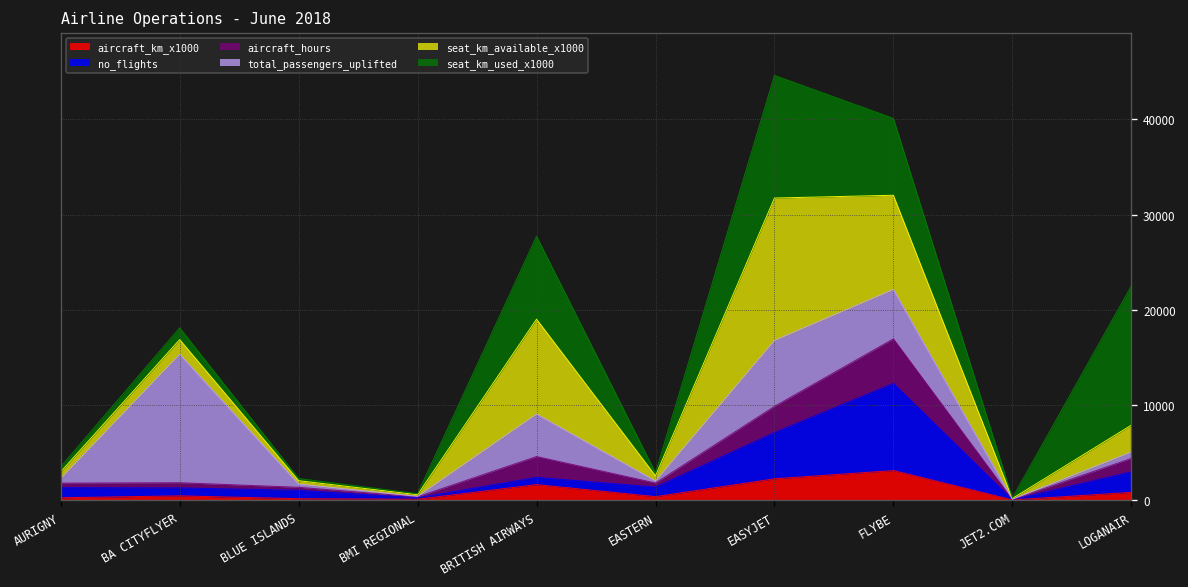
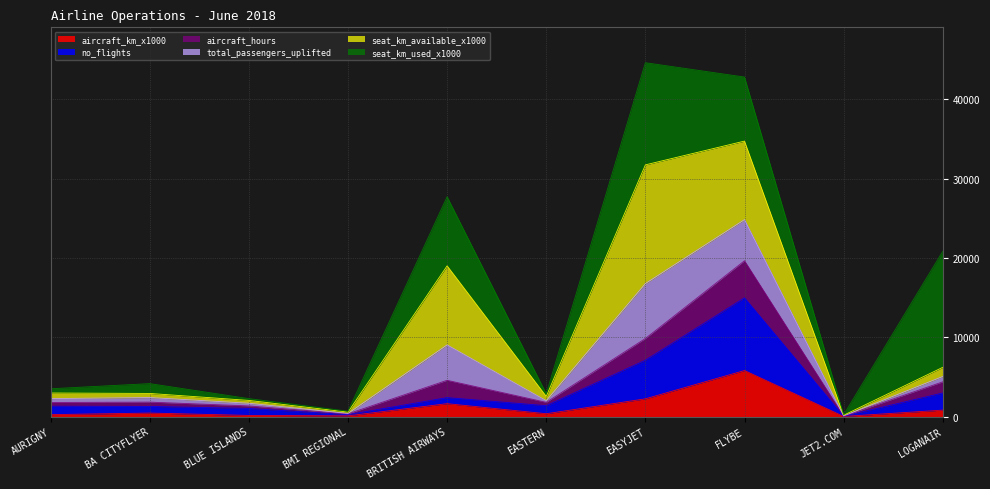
  {
    "aircraft_km_x1000": {
      "AURIGNY": 0,
      "BA CITYFLYER": 0,
      "BLUE ISLANDS": 0,
      "BRITISH AIRWAYS": 2000,
      "EASTERN": 0,
      "EASYJET": 2000,
-     "FLYBE": 3000,
+     "FLYBE": 6000,
      "LOGANAIR": 1000
    },
    "no_flights": {
      "AURIGNY": 1000,
      "BA CITYFLYER": 1000,
      "BRITISH AIRWAYS": 1000,
      "EASTERN": 1000,
      "EASYJET": 5000,
      "FLYBE": 9000,
      "LOGANAIR": 2000
    },
    "aircraft_hours": {
      "AURIGNY": 0,
      "BA CITYFLYER": 1000,
      "BRITISH AIRWAYS": 2000,
      "EASYJET": 3000,
      "FLYBE": 5000,
      "LOGANAIR": 1000
    },
    "total_passengers_uplifted": {
      "AURIGNY": 0,
-     "BA CITYFLYER": 14000,
+     "BA CITYFLYER": 1000,
      "BLUE ISLANDS": 0,
      "BRITISH AIRWAYS": 4000,
      "EASYJET": 7000,
      "FLYBE": 5000,
      "LOGANAIR": 1000
    },
    "seat_km_available_x1000": {
      "AURIGNY": 1000,
-     "BA CITYFLYER": 2000,
+     "BA CITYFLYER": 1000,
      "BRITISH AIRWAYS": 10000,
      "EASTERN": 1000,
      "EASYJET": 15000,
      "FLYBE": 10000,
-     "LOGANAIR": 3000
+     "LOGANAIR": 1000
    },
    "seat_km_used_x1000": {
      "AURIGNY": 1000,
      "BA CITYFLYER": 1000,
      "BRITISH AIRWAYS": 9000,
      "EASTERN": 0,
      "EASYJET": 13000,
      "FLYBE": 8000,
      "LOGANAIR": 15000
    }
  }
